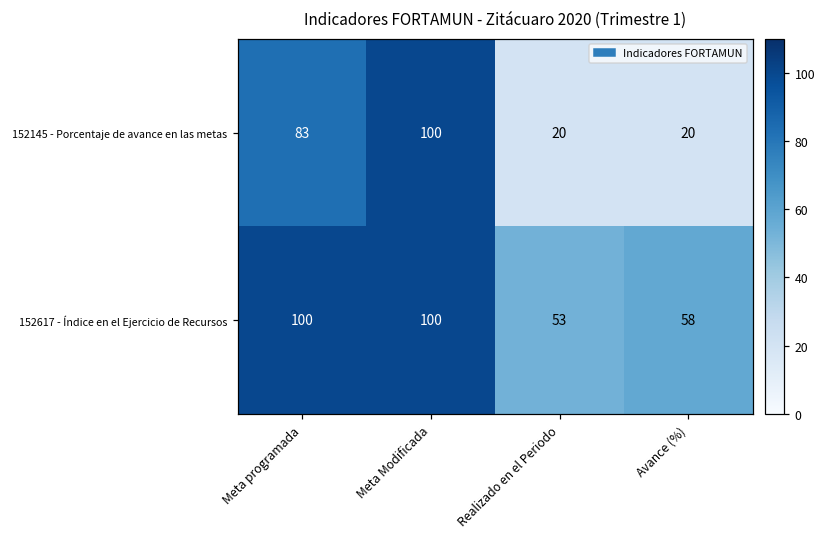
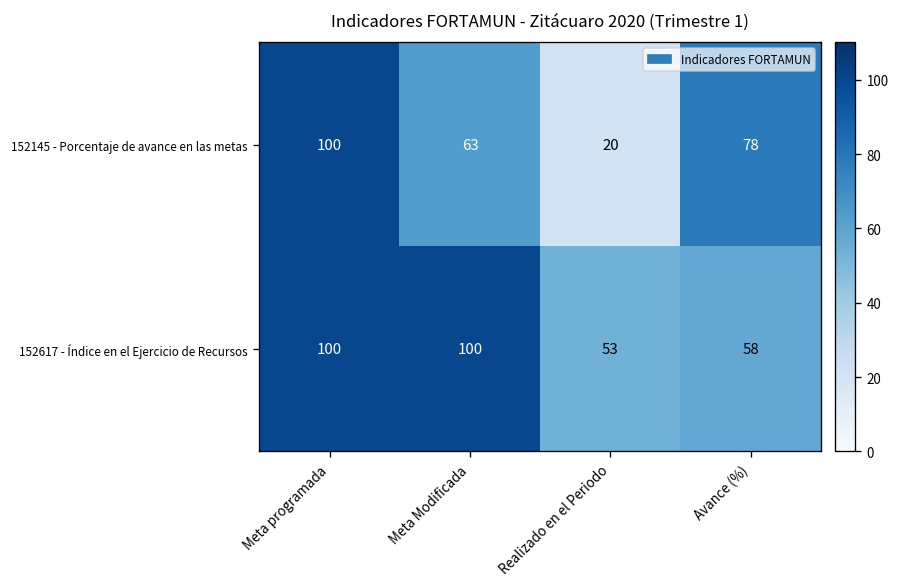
  {
    "152145 - Porcentaje de avance en las metas": {
-     "Meta programada": 83,
-     "Meta Modificada": 100,
+     "Meta programada": 100,
+     "Meta Modificada": 63,
      "Realizado en el Periodo": 20,
-     "Avance (%)": 20
+     "Avance (%)": 78
    },
    "152617 - Índice en el Ejercicio de Recursos": {
      "Meta programada": 100,
      "Meta Modificada": 100,
      "Realizado en el Periodo": 53,
      "Avance (%)": 58
    }
  }
